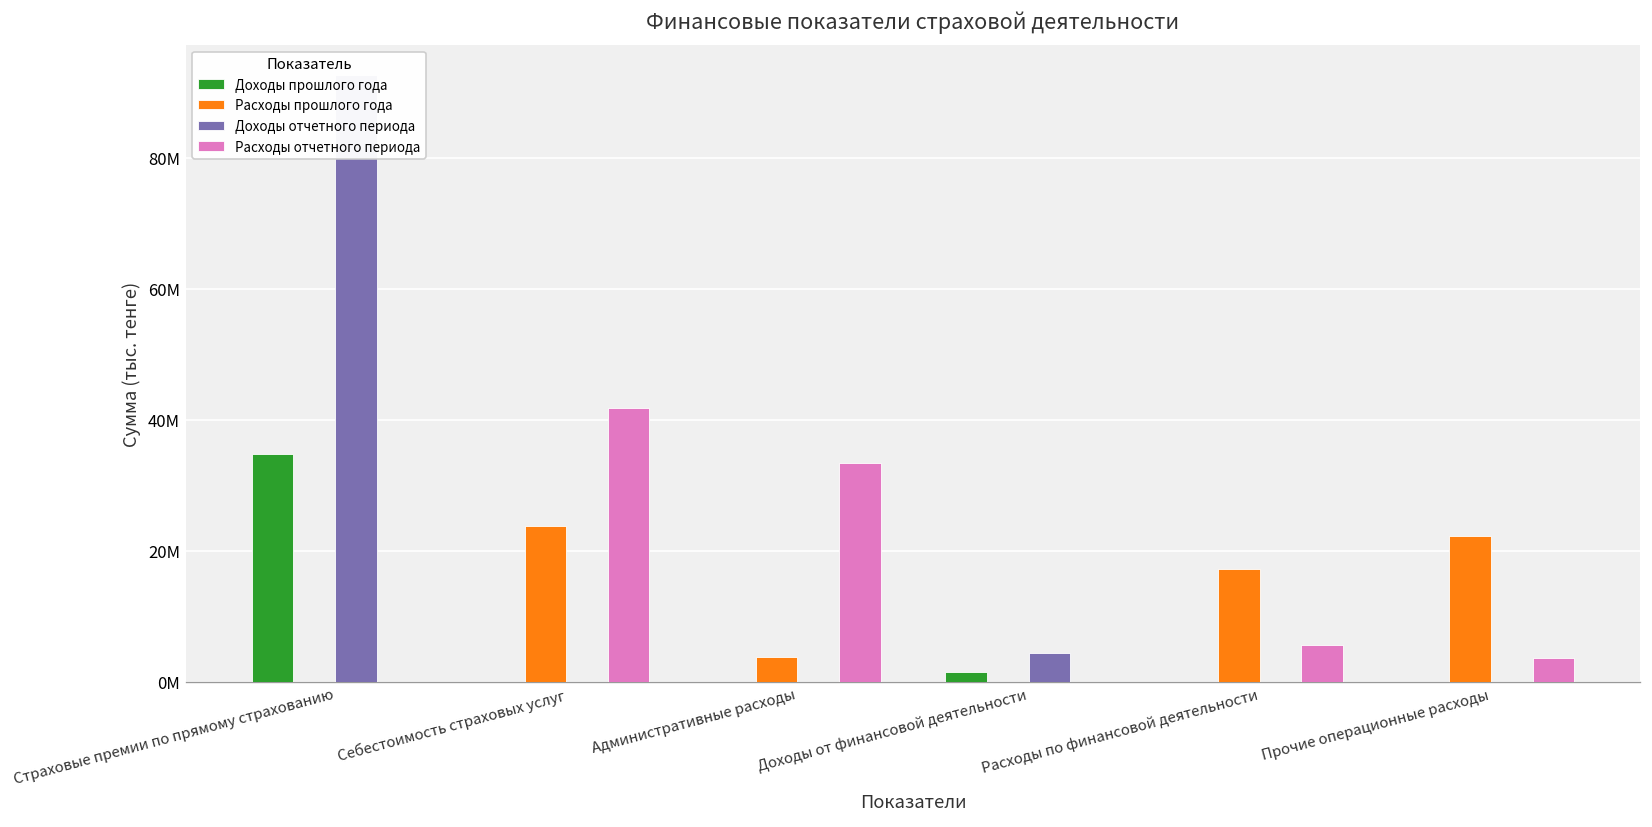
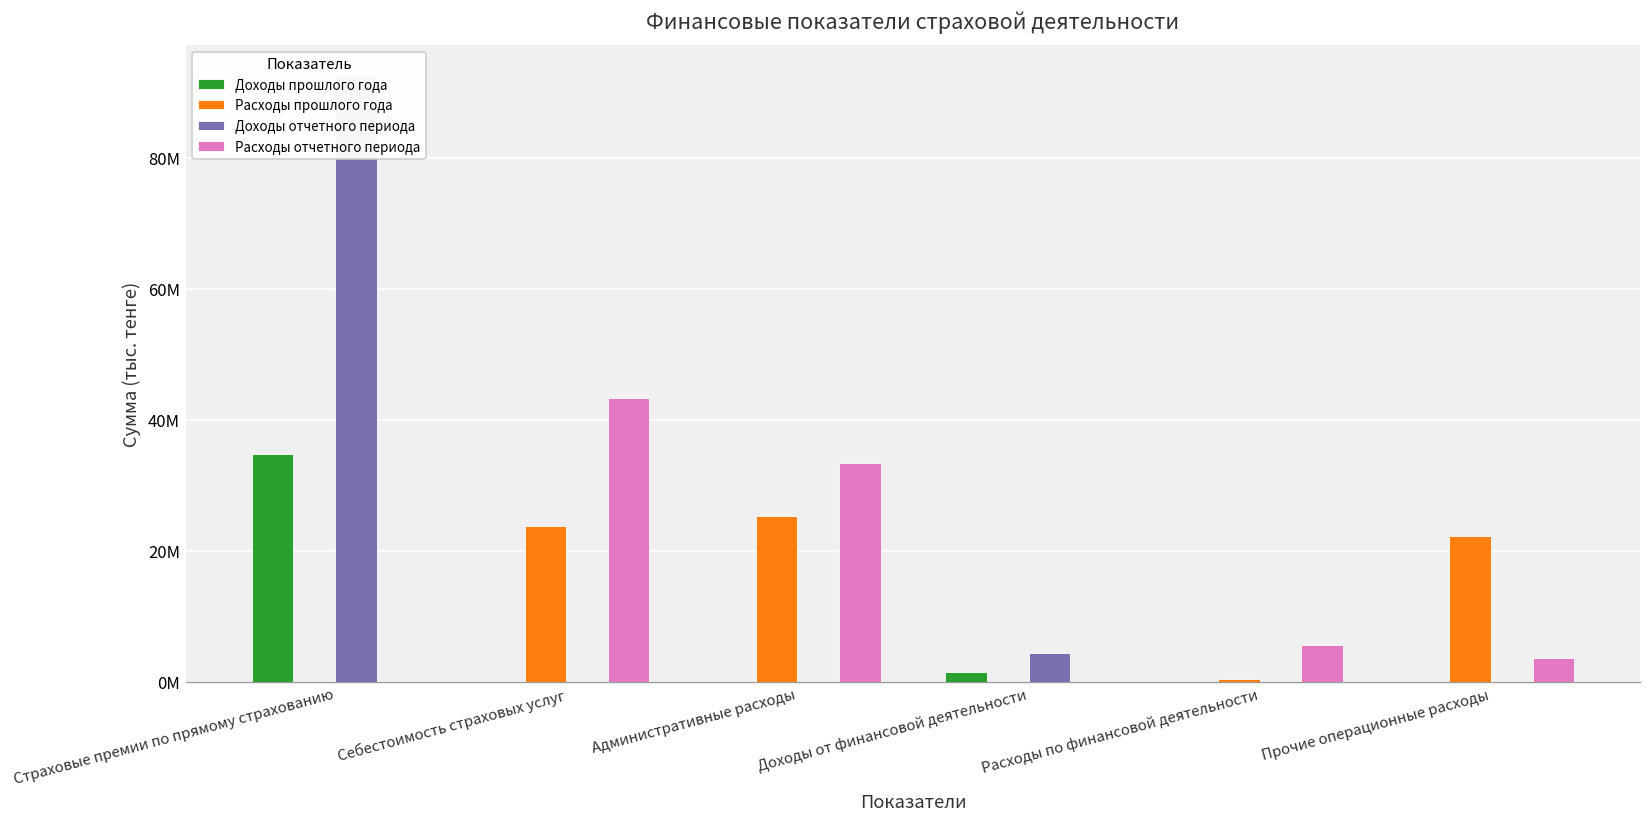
  {
    "Доходы прошлого года": {
      "Страховые премии по прямому страхованию": 35000000,
      "Себестоимость страховых услуг": 0,
      "Административные расходы": 0,
      "Доходы от финансовой деятельности": 2000000,
      "Расходы по финансовой деятельности": 0,
      "Прочие операционные расходы": 0
    },
    "Расходы прошлого года": {
      "Страховые премии по прямому страхованию": 0,
      "Себестоимость страховых услуг": 24000000,
-     "Административные расходы": 4000000,
+     "Административные расходы": 25000000,
      "Доходы от финансовой деятельности": 0,
-     "Расходы по финансовой деятельности": 17000000,
+     "Расходы по финансовой деятельности": 0,
      "Прочие операционные расходы": 22000000
    },
    "Доходы отчетного периода": {
      "Себестоимость страховых услуг": 0,
      "Административные расходы": 0,
      "Доходы от финансовой деятельности": 4000000,
      "Расходы по финансовой деятельности": 0,
      "Прочие операционные расходы": 0
    },
    "Расходы отчетного периода": {
      "Страховые премии по прямому страхованию": 0,
-     "Себестоимость страховых услуг": 42000000,
+     "Себестоимость страховых услуг": 43000000,
      "Административные расходы": 33000000,
      "Доходы от финансовой деятельности": 0,
      "Расходы по финансовой деятельности": 6000000,
      "Прочие операционные расходы": 4000000
    }
  }
